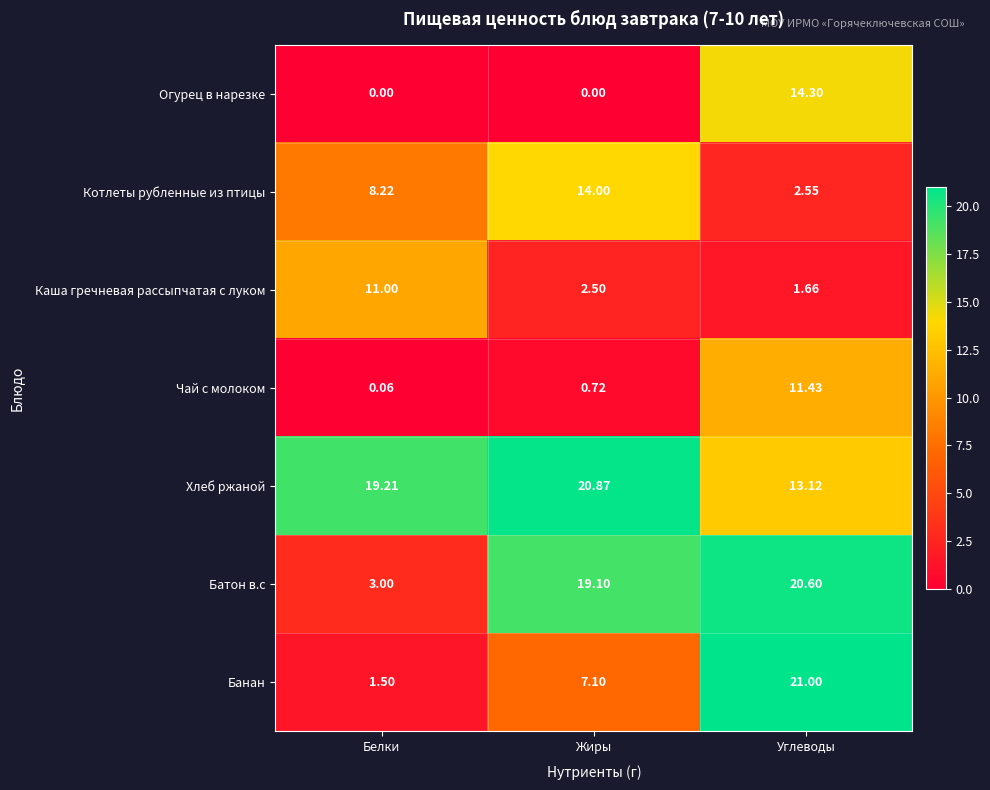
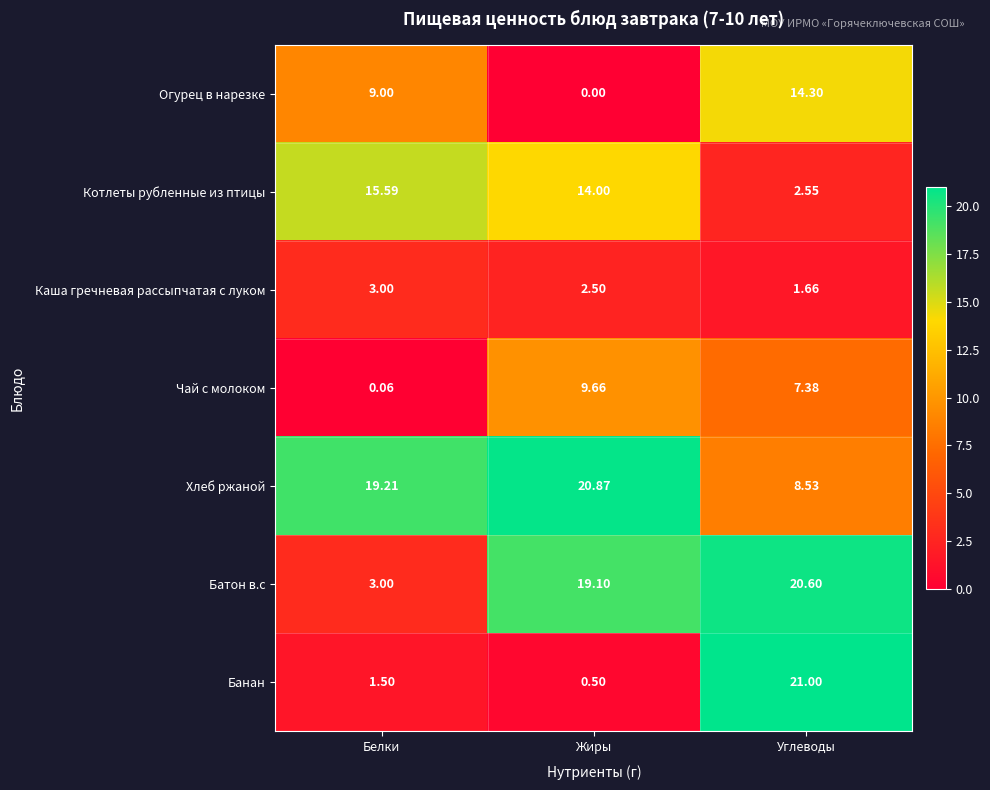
  {
    "Огурец в нарезке": {
-     "Белки": 0.00,
+     "Белки": 9.00,
      "Жиры": 0.00,
      "Углеводы": 14.30
    },
    "Котлеты рубленные из птицы": {
-     "Белки": 8.22,
+     "Белки": 15.59,
      "Жиры": 14.00,
      "Углеводы": 2.55
    },
    "Каша гречневая рассыпчатая с луком": {
-     "Белки": 11.00,
+     "Белки": 3.00,
      "Жиры": 2.50,
      "Углеводы": 1.66
    },
    "Чай с молоком": {
      "Белки": 0.06,
-     "Жиры": 0.72,
-     "Углеводы": 11.43
+     "Жиры": 9.66,
+     "Углеводы": 7.38
    },
    "Хлеб ржаной": {
      "Белки": 19.21,
      "Жиры": 20.87,
-     "Углеводы": 13.12
+     "Углеводы": 8.53
    },
    "Батон в.с": {
      "Белки": 3.00,
      "Жиры": 19.10,
      "Углеводы": 20.60
    },
    "Банан": {
      "Белки": 1.50,
-     "Жиры": 7.10,
+     "Жиры": 0.50,
      "Углеводы": 21.00
    }
  }
